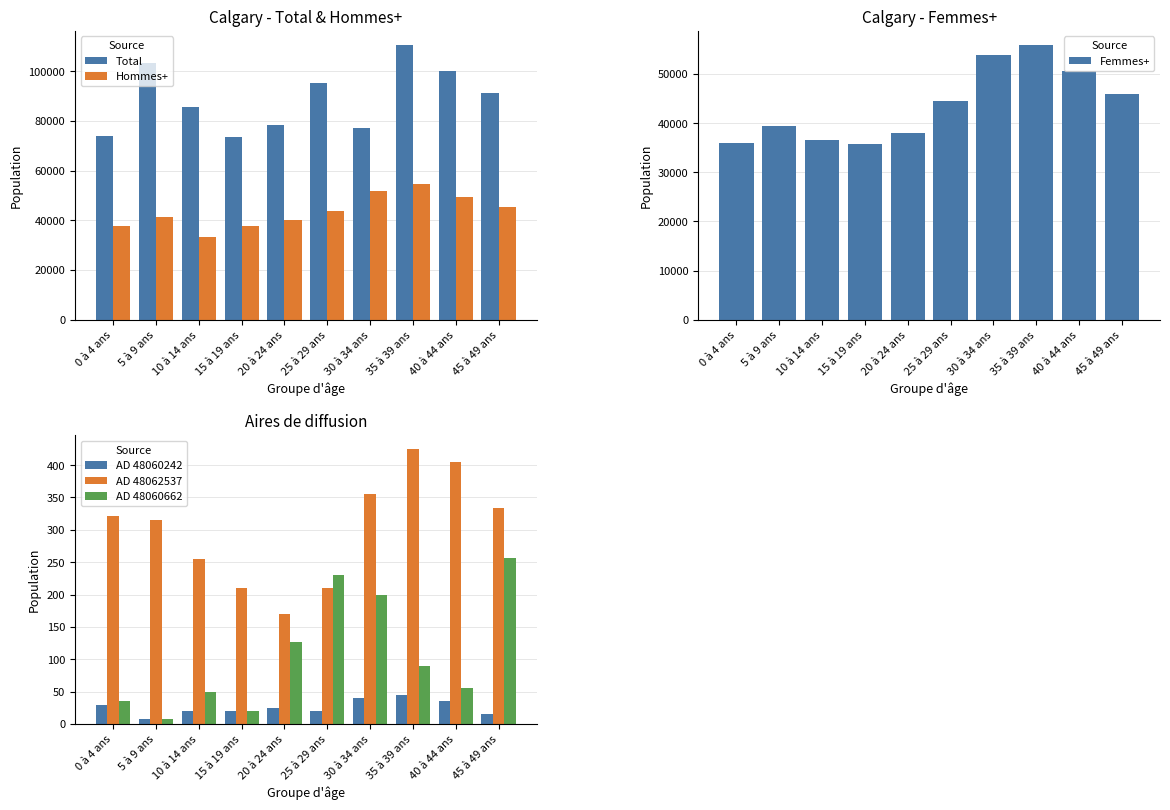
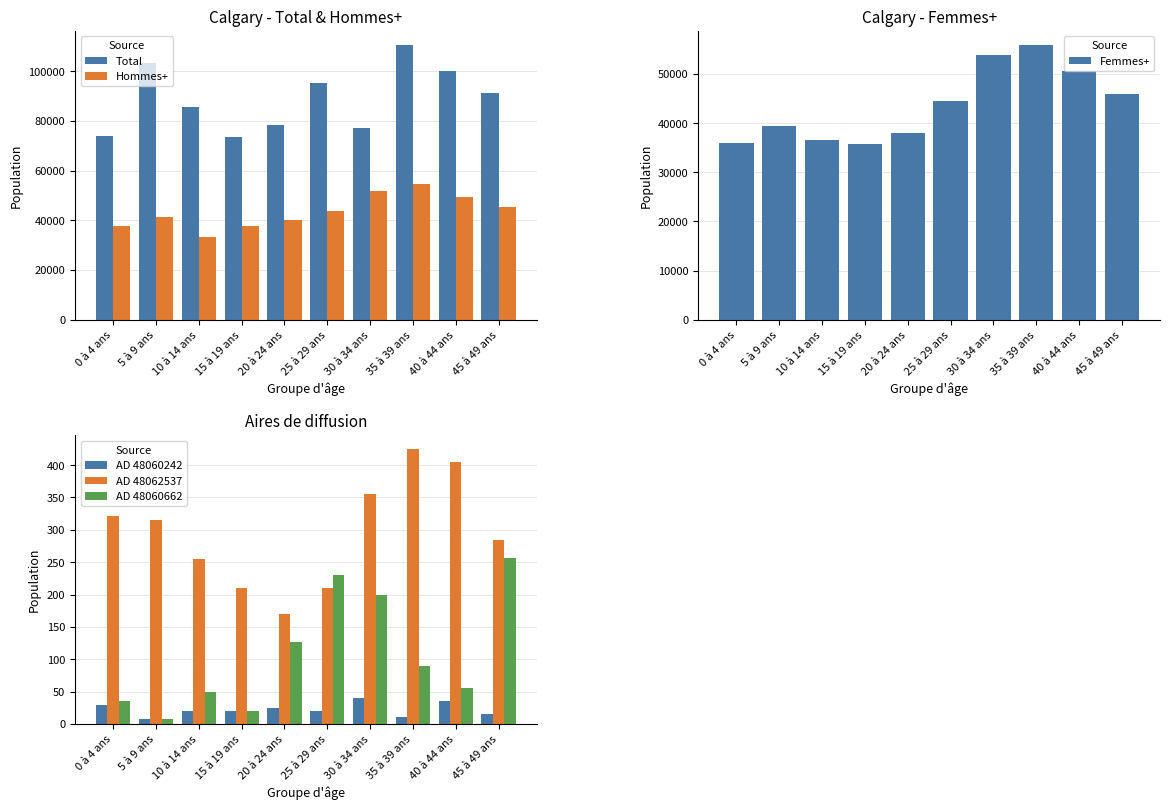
  {
    "Calgary - Total & Hommes+": {
      "Total": {
        "0 à 4 ans": 74000,
        "10 à 14 ans": 86000,
        "15 à 19 ans": 73000,
        "20 à 24 ans": 78000,
        "25 à 29 ans": 95000,
        "30 à 34 ans": 77000,
        "35 à 39 ans": 111000,
        "40 à 44 ans": 100000,
        "45 à 49 ans": 91000
      },
      "Hommes+": {
        "0 à 4 ans": 38000,
        "5 à 9 ans": 41000,
        "10 à 14 ans": 33000,
        "15 à 19 ans": 38000,
        "20 à 24 ans": 40000,
        "25 à 29 ans": 44000,
        "30 à 34 ans": 52000,
        "35 à 39 ans": 55000,
        "40 à 44 ans": 49000,
        "45 à 49 ans": 45000
      }
    },
    "Calgary - Femmes+": {
      "0 à 4 ans": 36000,
      "5 à 9 ans": 39000,
      "10 à 14 ans": 37000,
      "15 à 19 ans": 36000,
      "20 à 24 ans": 38000,
      "25 à 29 ans": 44000,
      "30 à 34 ans": 54000,
      "35 à 39 ans": 56000,
      "40 à 44 ans": 51000,
      "45 à 49 ans": 46000
    },
    "Aires de diffusion": {
      "AD 48060242": {
        "0 à 4 ans": 30,
        "5 à 9 ans": 10,
        "10 à 14 ans": 20,
        "15 à 19 ans": 20,
        "20 à 24 ans": 30,
        "25 à 29 ans": 20,
        "30 à 34 ans": 40,
-       "35 à 39 ans": 50,
+       "35 à 39 ans": 10,
        "40 à 44 ans": 40,
        "45 à 49 ans": 20
      },
      "AD 48062537": {
        "0 à 4 ans": 320,
        "5 à 9 ans": 320,
        "10 à 14 ans": 260,
        "15 à 19 ans": 210,
        "20 à 24 ans": 170,
        "25 à 29 ans": 210,
        "30 à 34 ans": 360,
        "35 à 39 ans": 430,
        "40 à 44 ans": 410,
-       "45 à 49 ans": 330
+       "45 à 49 ans": 290
      },
      "AD 48060662": {
        "0 à 4 ans": 40,
        "5 à 9 ans": 10,
        "10 à 14 ans": 50,
        "15 à 19 ans": 20,
        "20 à 24 ans": 130,
        "25 à 29 ans": 230,
        "30 à 34 ans": 200,
        "35 à 39 ans": 90,
        "40 à 44 ans": 60,
        "45 à 49 ans": 260
      }
    }
  }
